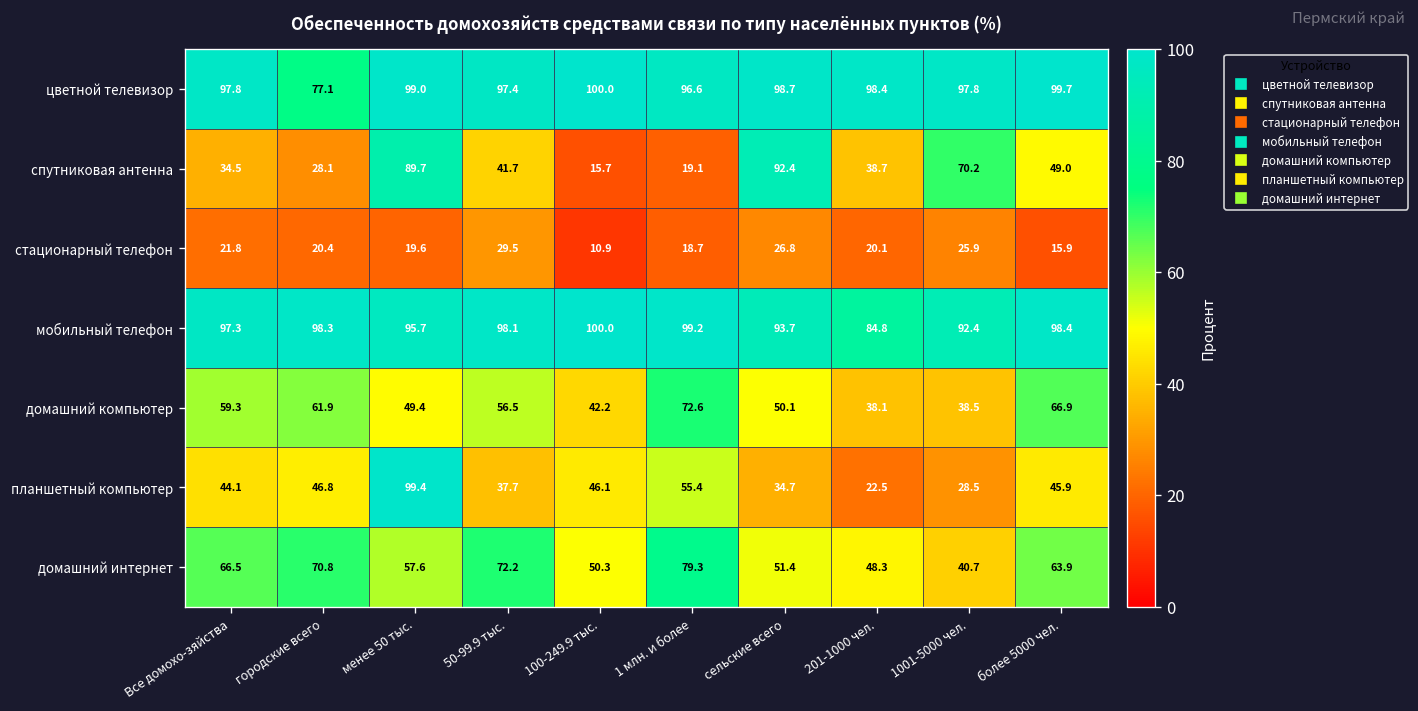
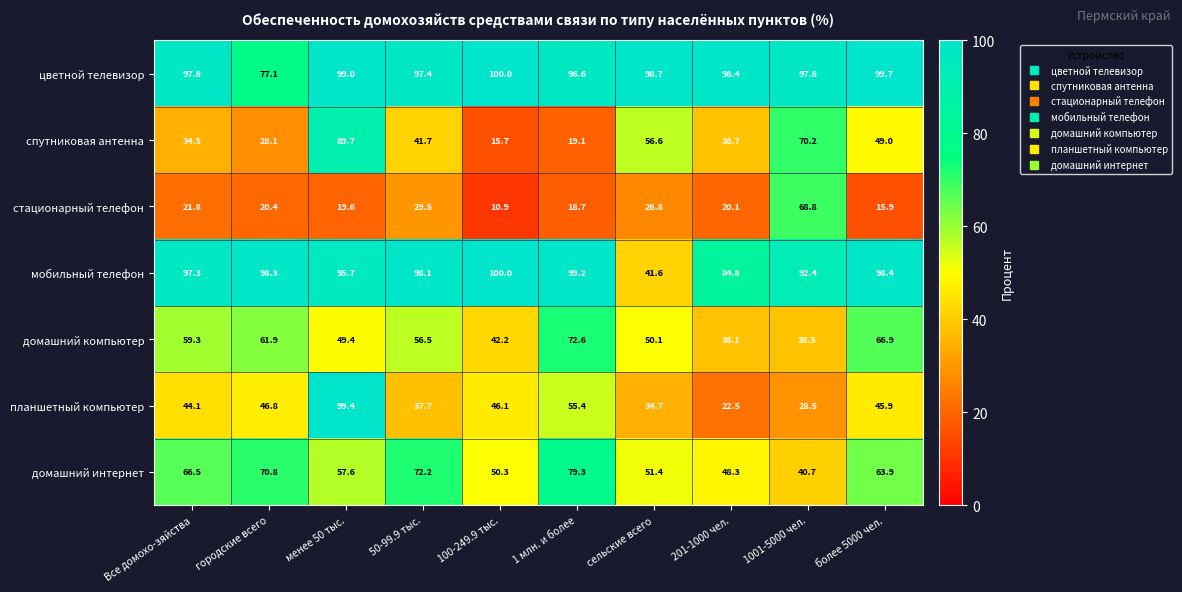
  {
    "цветной телевизор": {
      "Все домохо-зяйства": 97.8,
      "городские всего": 77.1,
      "менее 50 тыс.": 99.0,
      "50-99.9 тыс.": 97.4,
      "100-249.9 тыс.": 100.0,
      "1 млн. и более": 96.6,
      "сельские всего": 98.7,
      "201-1000 чел.": 98.4,
      "1001-5000 чел.": 97.8,
      "более 5000 чел.": 99.7
    },
    "спутниковая антенна": {
      "Все домохо-зяйства": 34.5,
      "городские всего": 28.1,
      "менее 50 тыс.": 89.7,
      "50-99.9 тыс.": 41.7,
      "100-249.9 тыс.": 15.7,
      "1 млн. и более": 19.1,
-     "сельские всего": 92.4,
+     "сельские всего": 56.6,
      "201-1000 чел.": 38.7,
      "1001-5000 чел.": 70.2,
      "более 5000 чел.": 49.0
    },
    "стационарный телефон": {
      "Все домохо-зяйства": 21.8,
      "городские всего": 20.4,
      "менее 50 тыс.": 19.6,
      "50-99.9 тыс.": 29.5,
      "100-249.9 тыс.": 10.9,
      "1 млн. и более": 18.7,
      "сельские всего": 26.8,
      "201-1000 чел.": 20.1,
-     "1001-5000 чел.": 25.9,
+     "1001-5000 чел.": 68.8,
      "более 5000 чел.": 15.9
    },
    "мобильный телефон": {
      "Все домохо-зяйства": 97.3,
      "городские всего": 98.3,
      "менее 50 тыс.": 95.7,
      "50-99.9 тыс.": 98.1,
      "100-249.9 тыс.": 100.0,
      "1 млн. и более": 99.2,
-     "сельские всего": 93.7,
+     "сельские всего": 41.6,
      "201-1000 чел.": 84.8,
      "1001-5000 чел.": 92.4,
      "более 5000 чел.": 98.4
    },
    "домашний компьютер": {
      "Все домохо-зяйства": 59.3,
      "городские всего": 61.9,
      "менее 50 тыс.": 49.4,
      "50-99.9 тыс.": 56.5,
      "100-249.9 тыс.": 42.2,
      "1 млн. и более": 72.6,
      "сельские всего": 50.1,
      "201-1000 чел.": 38.1,
      "1001-5000 чел.": 38.5,
      "более 5000 чел.": 66.9
    },
    "планшетный компьютер": {
      "Все домохо-зяйства": 44.1,
      "городские всего": 46.8,
      "менее 50 тыс.": 99.4,
      "50-99.9 тыс.": 37.7,
      "100-249.9 тыс.": 46.1,
      "1 млн. и более": 55.4,
      "сельские всего": 34.7,
      "201-1000 чел.": 22.5,
      "1001-5000 чел.": 28.5,
      "более 5000 чел.": 45.9
    },
    "домашний интернет": {
      "Все домохо-зяйства": 66.5,
      "городские всего": 70.8,
      "менее 50 тыс.": 57.6,
      "50-99.9 тыс.": 72.2,
      "100-249.9 тыс.": 50.3,
      "1 млн. и более": 79.3,
      "сельские всего": 51.4,
      "201-1000 чел.": 48.3,
      "1001-5000 чел.": 40.7,
      "более 5000 чел.": 63.9
    }
  }
